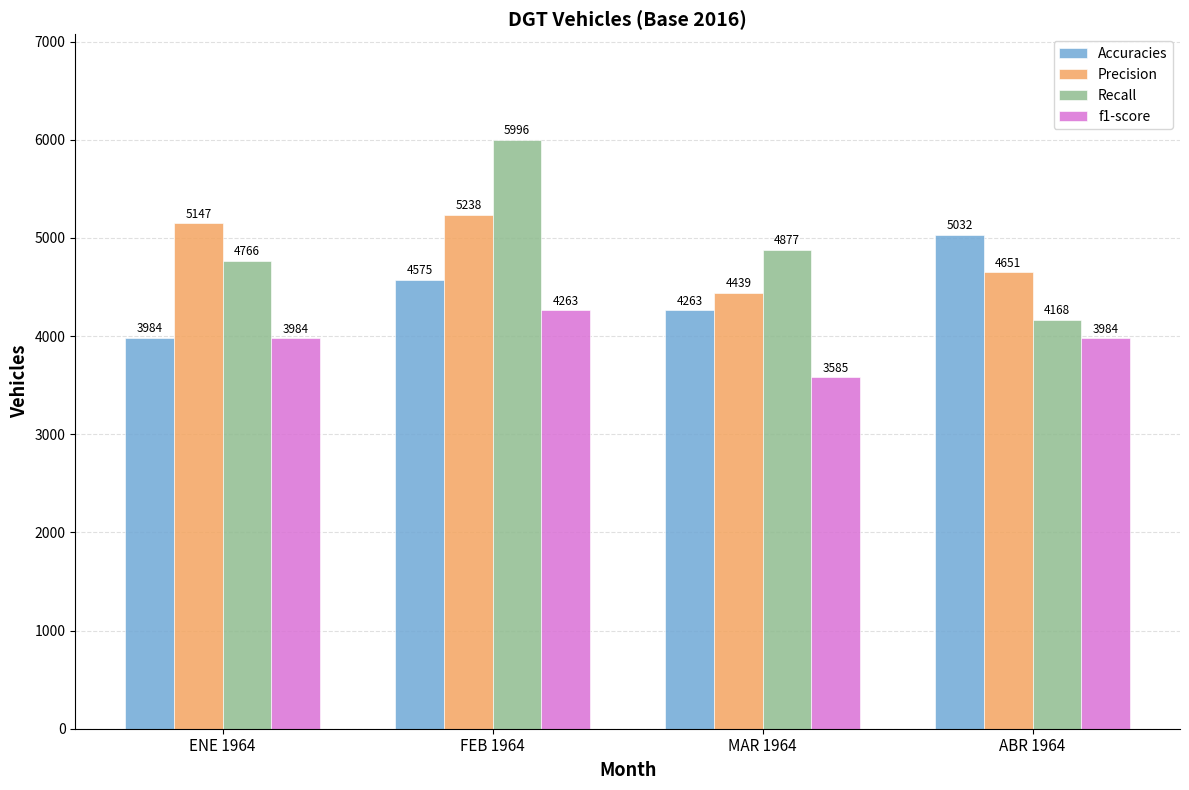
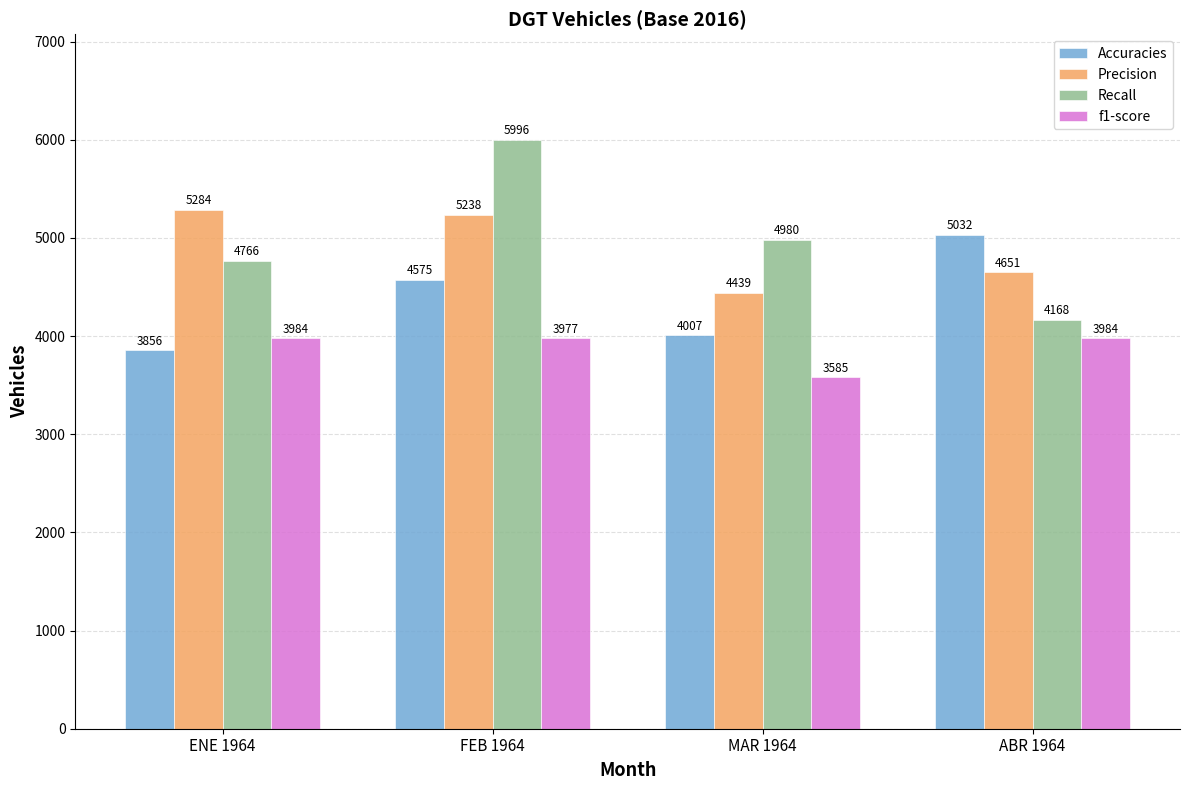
  {
    "Accuracies": {
-     "ENE 1964": 3984,
+     "ENE 1964": 3856,
      "FEB 1964": 4575,
-     "MAR 1964": 4263,
+     "MAR 1964": 4007,
      "ABR 1964": 5032
    },
    "Precision": {
-     "ENE 1964": 5147,
+     "ENE 1964": 5284,
      "FEB 1964": 5238,
      "MAR 1964": 4439,
      "ABR 1964": 4651
    },
    "Recall": {
      "ENE 1964": 4766,
      "FEB 1964": 5996,
-     "MAR 1964": 4877,
+     "MAR 1964": 4980,
      "ABR 1964": 4168
    },
    "f1-score": {
      "ENE 1964": 3984,
-     "FEB 1964": 4263,
+     "FEB 1964": 3977,
      "MAR 1964": 3585,
      "ABR 1964": 3984
    }
  }
